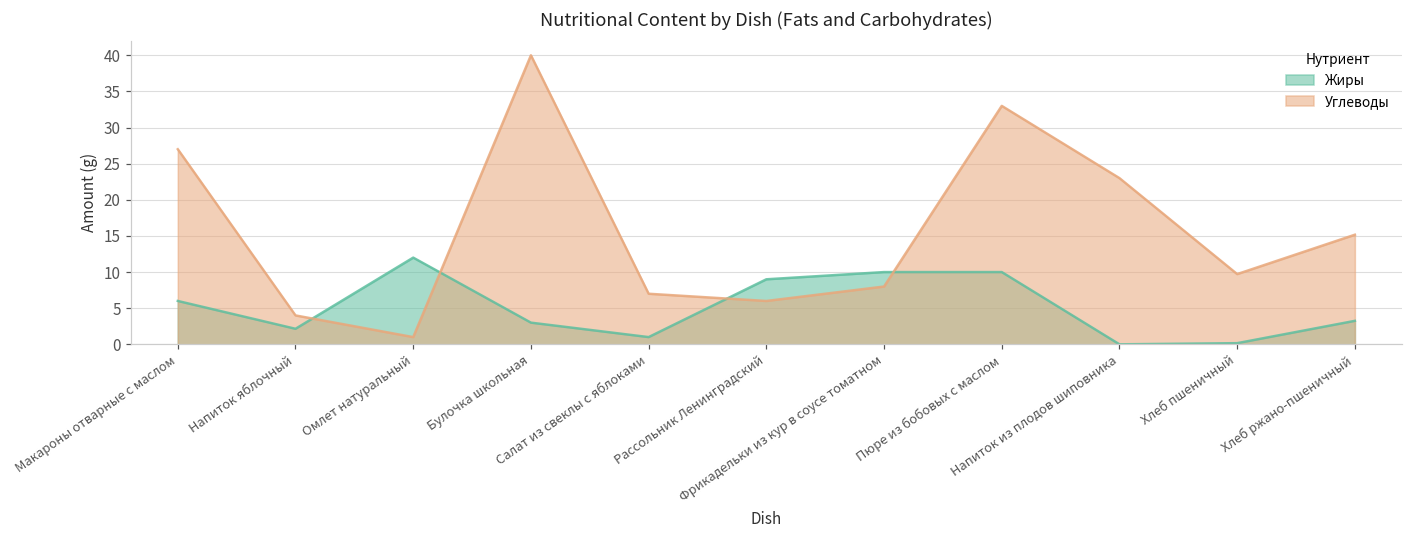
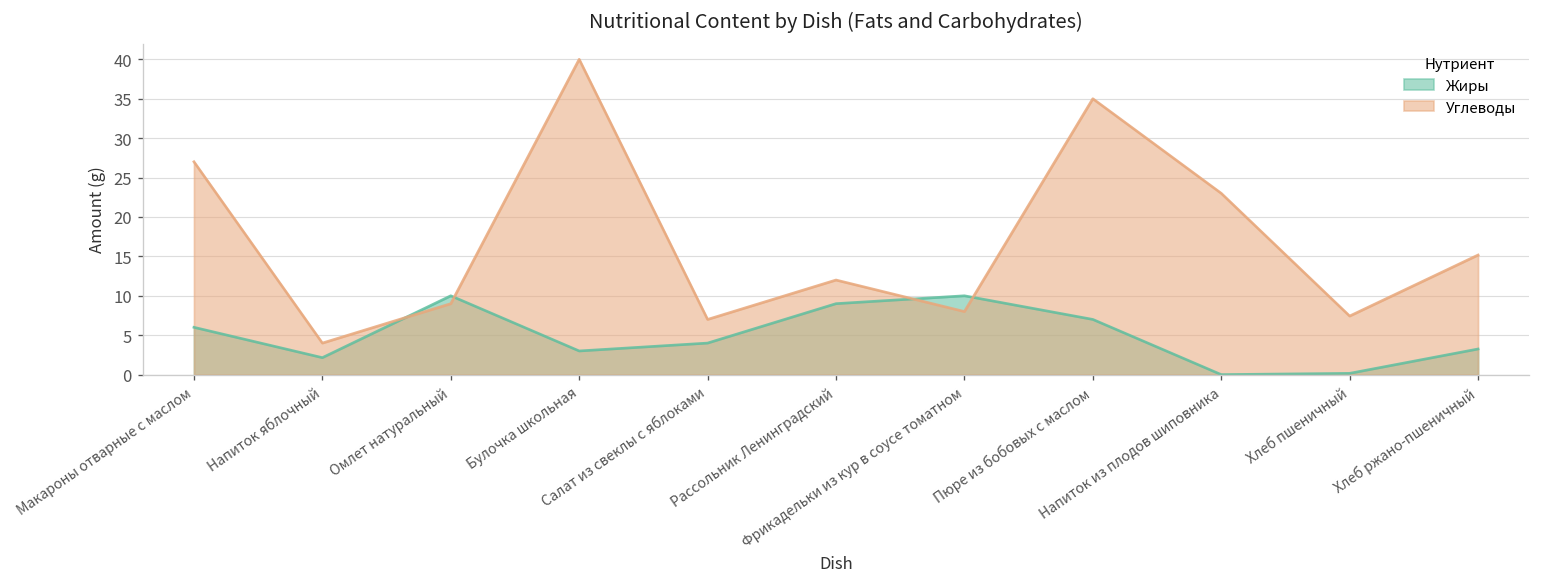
  {
    "Жиры": {
      "Макароны отварные с маслом": 6,
      "Напиток яблочный": 2,
-     "Омлет натуральный": 12,
+     "Омлет натуральный": 10,
      "Булочка школьная": 3,
-     "Салат из свеклы с яблоками": 1,
+     "Салат из свеклы с яблоками": 4,
      "Рассольник Ленинградский": 9,
      "Фрикадельки из кур в соусе томатном": 10,
-     "Пюре из бобовых с маслом": 10,
+     "Пюре из бобовых с маслом": 7,
      "Напиток из плодов шиповника": 0,
      "Хлеб пшеничный": 0,
      "Хлеб ржано-пшеничный": 3
    },
    "Углеводы": {
      "Макароны отварные с маслом": 27,
      "Напиток яблочный": 4,
-     "Омлет натуральный": 1,
+     "Омлет натуральный": 9,
      "Булочка школьная": 40,
      "Салат из свеклы с яблоками": 7,
-     "Рассольник Ленинградский": 6,
+     "Рассольник Ленинградский": 12,
      "Фрикадельки из кур в соусе томатном": 8,
-     "Пюре из бобовых с маслом": 33,
+     "Пюре из бобовых с маслом": 35,
      "Напиток из плодов шиповника": 23,
-     "Хлеб пшеничный": 10,
+     "Хлеб пшеничный": 7,
      "Хлеб ржано-пшеничный": 15
    }
  }
